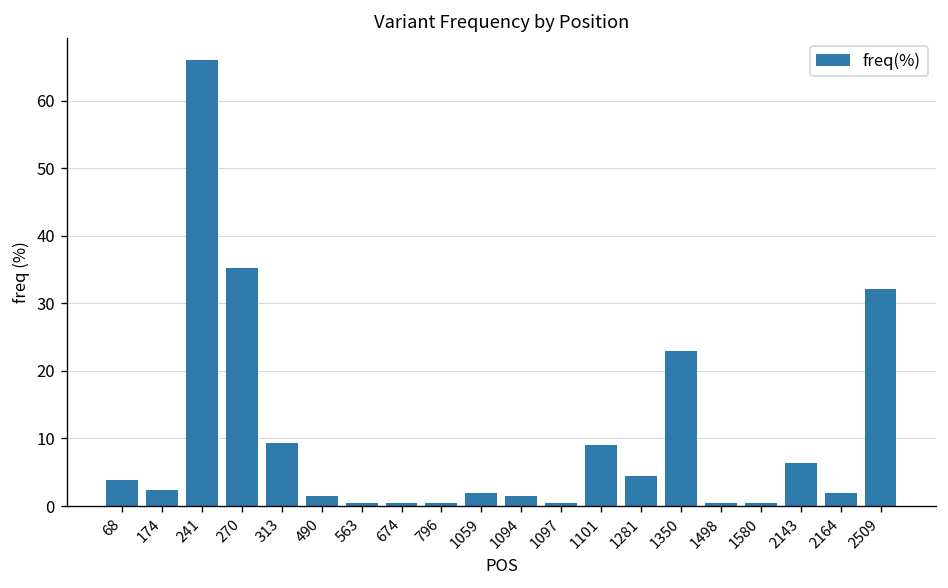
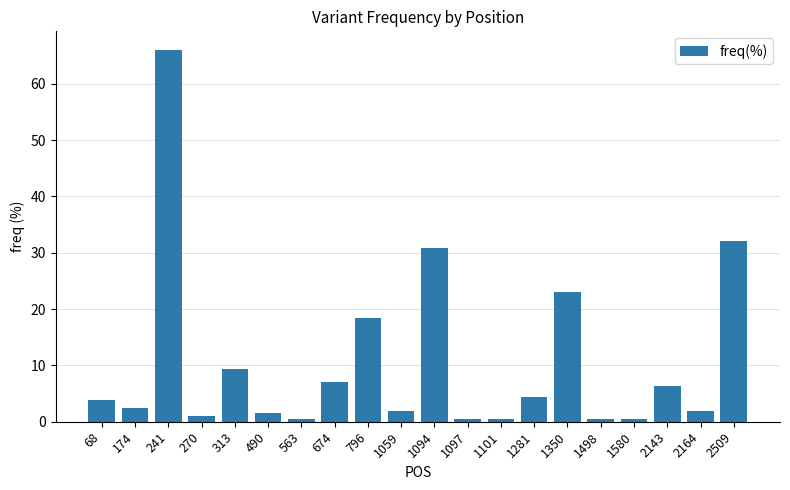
  {
    "68": 4,
    "174": 2,
    "241": 66,
-   "270": 35,
+   "270": 1,
    "313": 9,
    "490": 1,
    "563": 0,
-   "674": 0,
-   "796": 0,
+   "674": 7,
+   "796": 18,
    "1059": 2,
-   "1094": 1,
+   "1094": 31,
    "1097": 0,
-   "1101": 9,
+   "1101": 0,
    "1281": 4,
    "1350": 23,
    "1498": 0,
    "1580": 0,
    "2143": 6,
    "2164": 2,
    "2509": 32
  }
